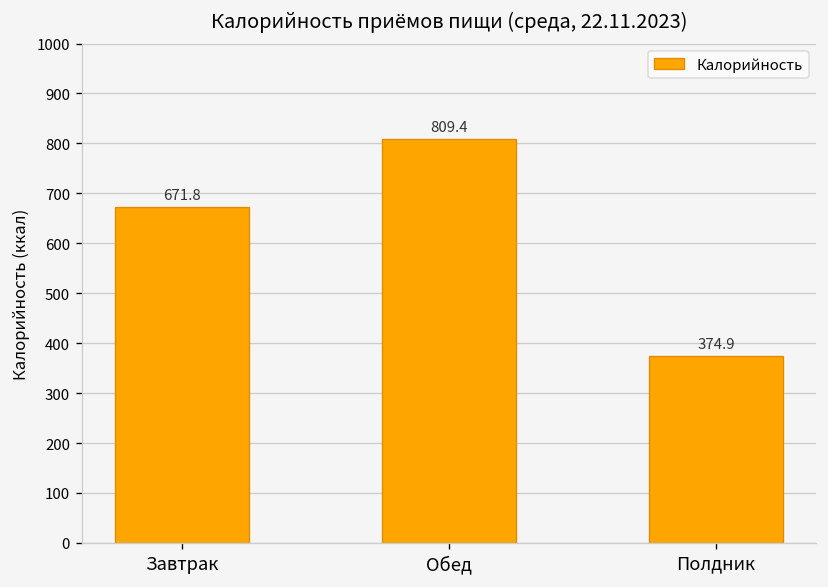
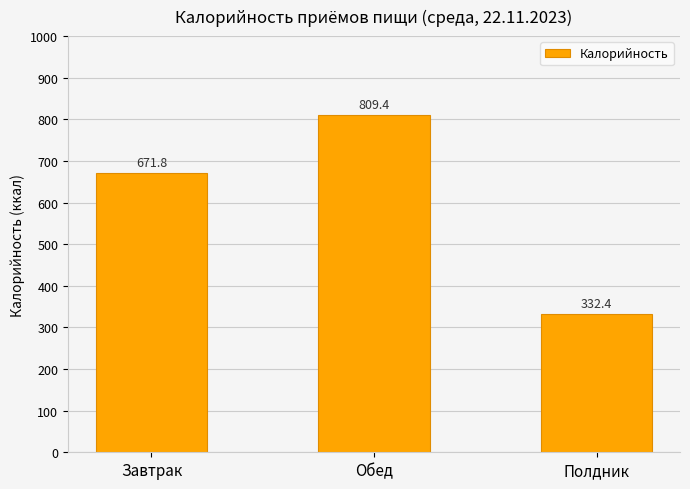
  {
    "Завтрак": 671.8,
    "Обед": 809.4,
-   "Полдник": 374.9
+   "Полдник": 332.4
  }
